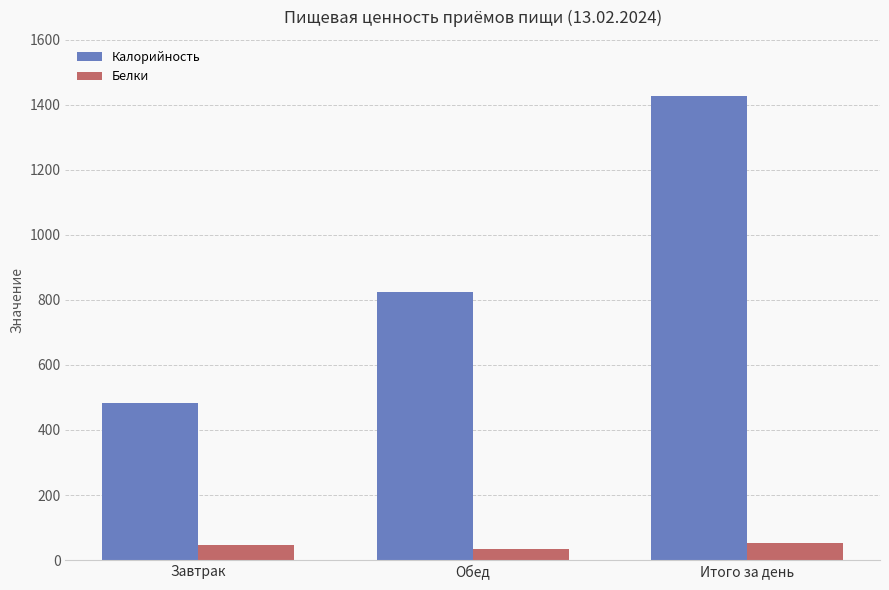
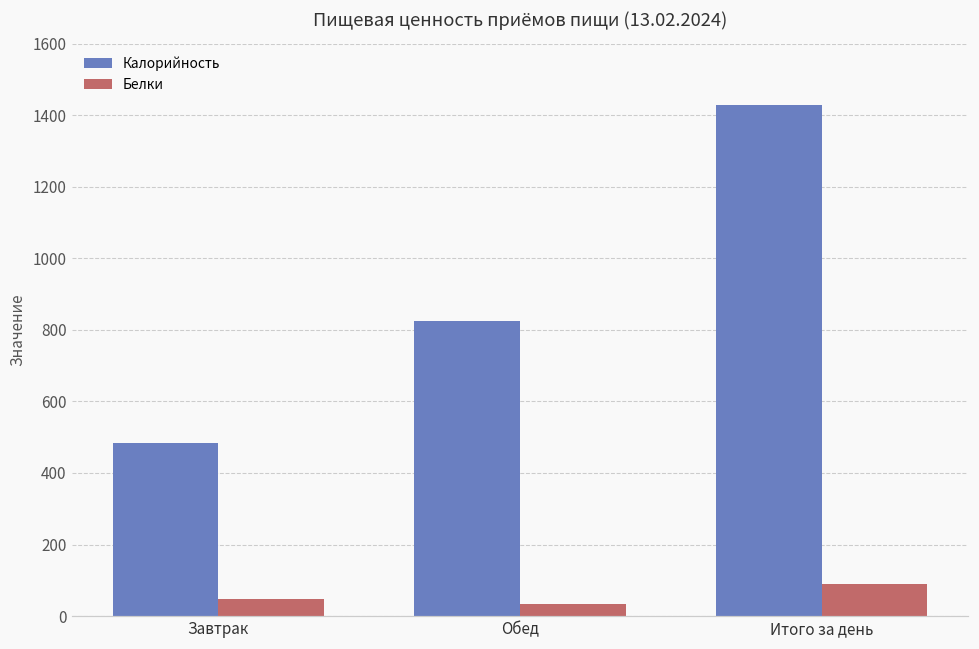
  {
    "Калорийность": {
      "Завтрак": 480,
      "Обед": 820,
      "Итого за день": 1430
    },
    "Белки": {
      "Завтрак": 50,
      "Обед": 30,
-     "Итого за день": 50
+     "Итого за день": 90
    }
  }
